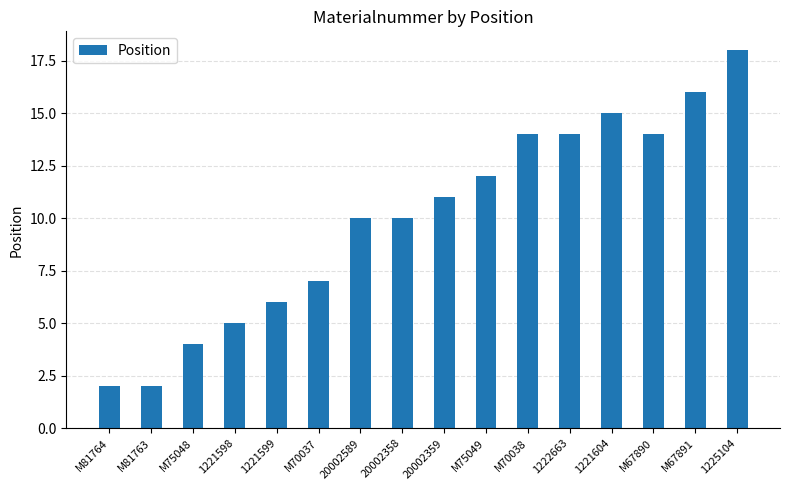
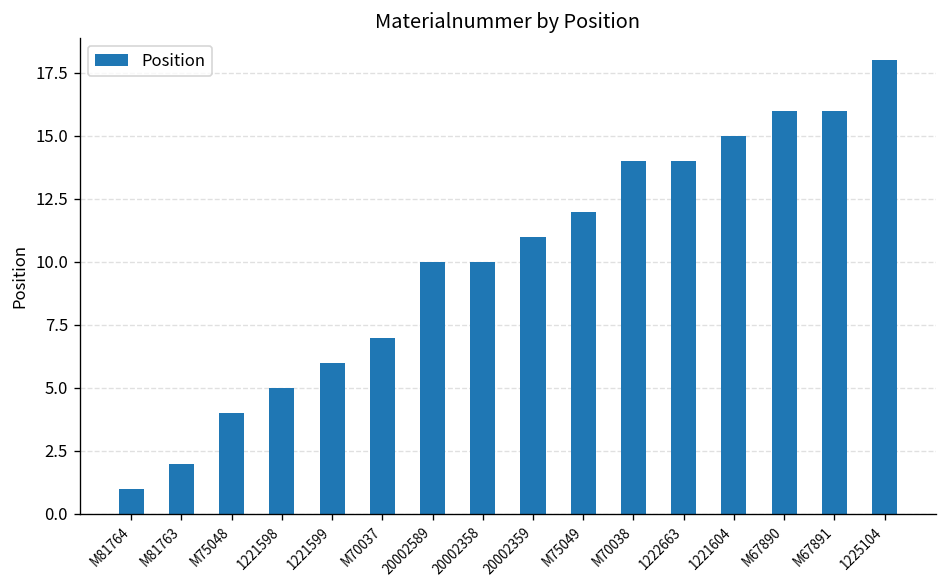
  {
-   "M81764": 2,
+   "M81764": 1,
    "M81763": 2,
    "M75048": 4,
    "1221598": 5,
    "1221599": 6,
    "M70037": 7,
    "20002589": 10,
    "20002358": 10,
    "20002359": 11,
    "M75049": 12,
    "M70038": 14,
    "1222663": 14,
    "1221604": 15,
-   "M67890": 14,
+   "M67890": 16,
    "M67891": 16,
    "1225104": 18
  }
